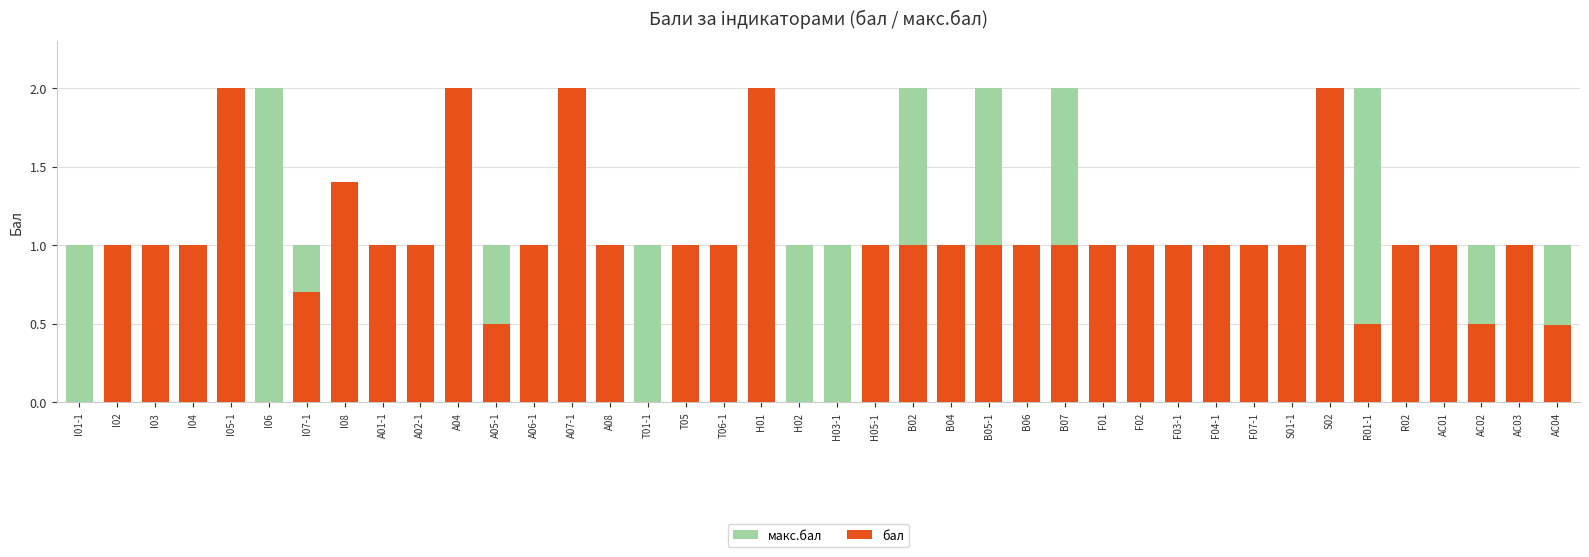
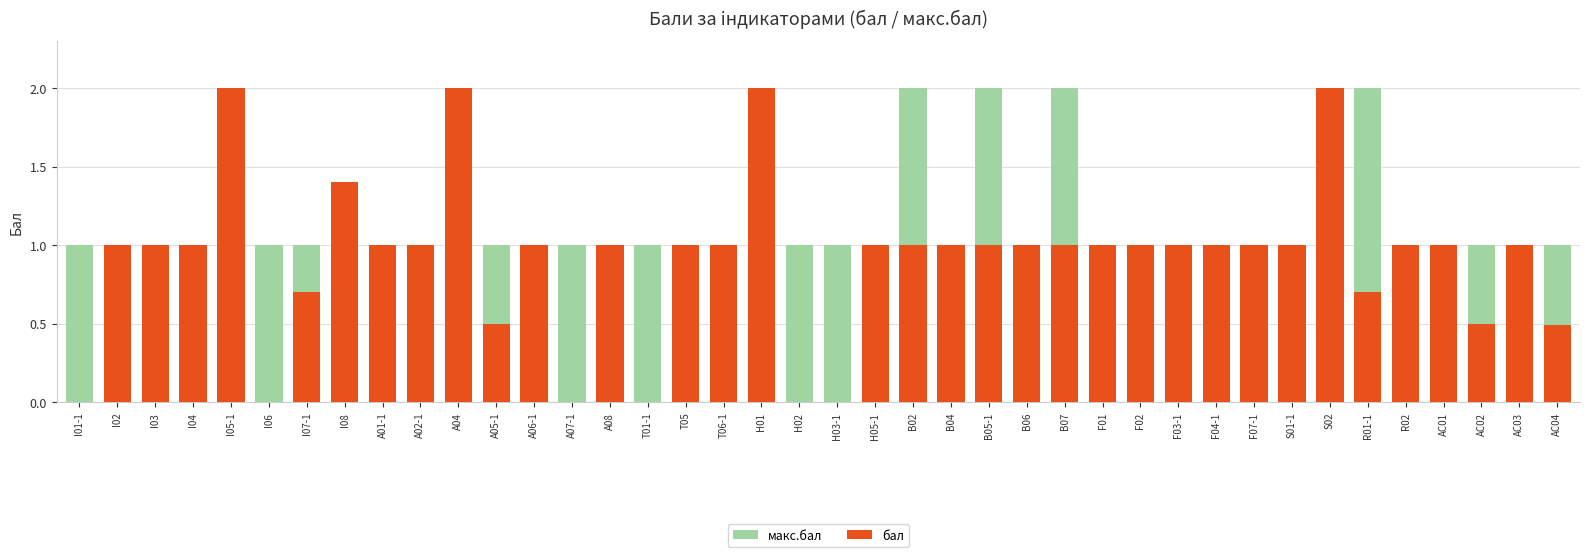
  {
    "макс.бал": {
      "І01-1": 1,
      "І02": 1,
      "І03": 1,
      "І04": 1,
-     "I06": 2,
+     "I06": 1,
      "I07-1": 1,
      "A01-1": 1,
      "A02-1": 1,
      "A04": 2,
      "A05-1": 1,
      "A06-1": 1,
      "A08": 1,
      "T01-1": 1,
      "T05": 1,
      "T06-1": 1,
      "H01": 2,
      "H02": 1,
      "H03-1": 1,
      "H05-1": 1,
      "B02": 2,
      "B04": 1,
      "B05-1": 2,
      "B06": 1,
      "B07": 2,
      "F01": 1,
      "F02": 1,
      "F03-1": 1,
      "F04-1": 1,
      "F07-1": 1,
      "S01-1": 1,
      "S02": 2,
      "R01-1": 2,
      "R02": 1,
      "AC01": 1,
      "AC02": 1,
      "AC03": 1,
      "AC04": 1
    },
    "бал": {
      "І01-1": 0.0,
      "І02": 1.0,
      "І03": 1.0,
      "І04": 1.0,
      "I05-1": 2.0,
      "I06": 0.0,
      "I08": 1.4,
      "A01-1": 1.0,
      "A02-1": 1.0,
      "A04": 2.0,
      "A06-1": 1.0,
-     "A07-1": 2,
+     "A07-1": 0,
      "A08": 1.0,
      "T01-1": 0.0,
      "T05": 1.0,
      "T06-1": 1.0,
      "H01": 2.0,
      "H02": 0.0,
      "H03-1": 0.0,
      "H05-1": 1.0,
      "B04": 1.0,
      "B06": 1.0,
      "F01": 1.0,
      "F02": 1.0,
      "F03-1": 1.0,
      "F04-1": 1.0,
      "F07-1": 1.0,
      "S01-1": 1.0,
      "S02": 2.0,
-     "R01-1": 0.5,
+     "R01-1": 0.7,
      "R02": 1.0,
      "AC01": 1.0,
      "AC03": 1.0
    }
  }
